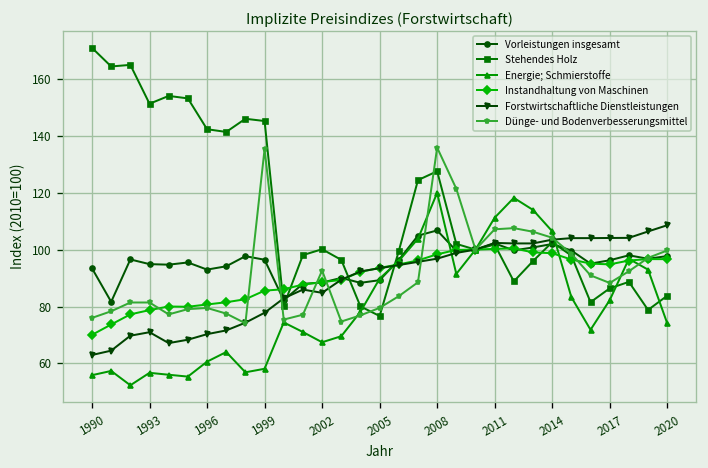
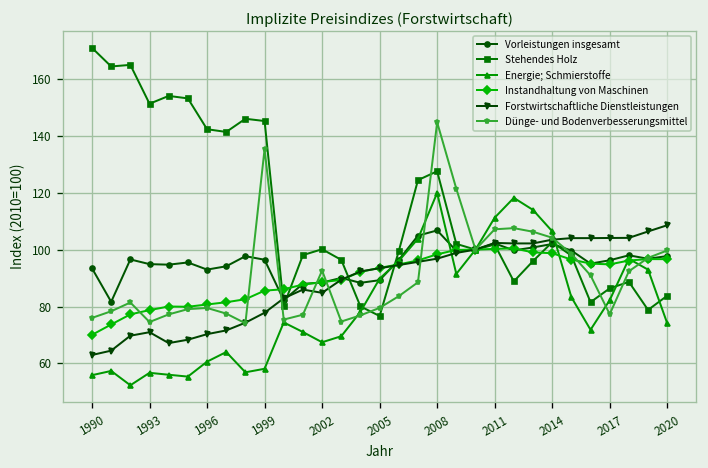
  {
    "Dünge- und Bodenverbesserungsmittel": {
      "1990": 76,
-     "1993": 81,
+     "1993": 75,
      "1996": 79,
      "1999": 135,
      "2002": 93,
      "2005": 80,
-     "2008": 136,
+     "2008": 145,
      "2011": 107,
-     "2017": 88,
+     "2017": 77,
      "2020": 100
    }
  }
